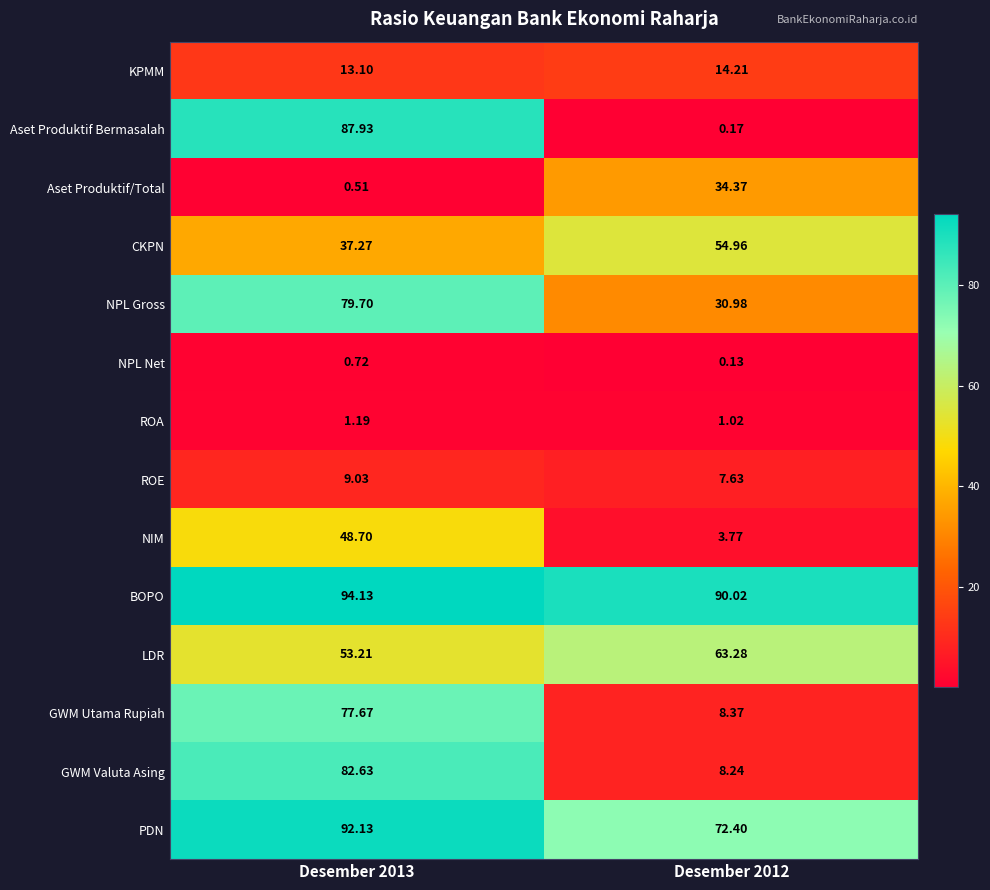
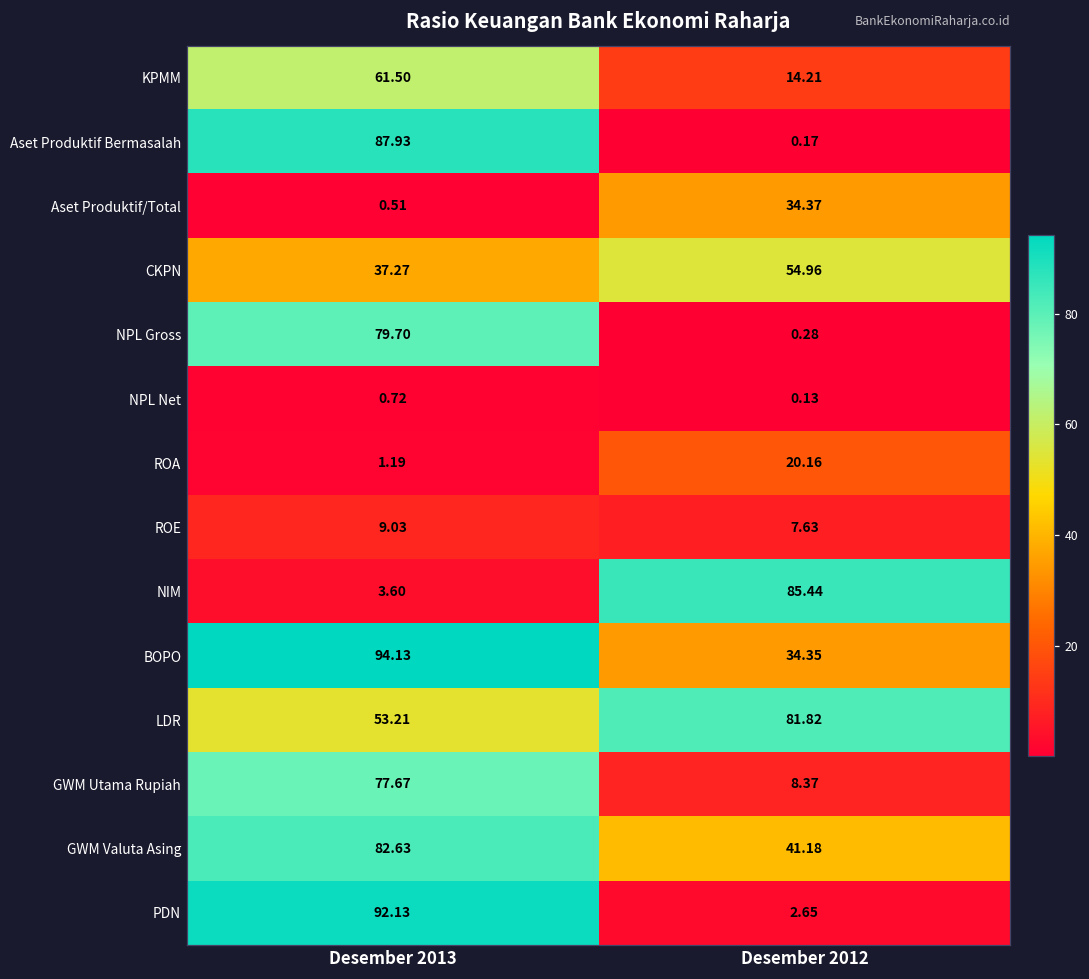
  {
    "KPMM": {
-     "Desember 2013": 13.10,
+     "Desember 2013": 61.50,
      "Desember 2012": 14.21
    },
    "Aset Produktif Bermasalah": {
      "Desember 2013": 87.93,
      "Desember 2012": 0.17
    },
    "Aset Produktif/Total": {
      "Desember 2013": 0.51,
      "Desember 2012": 34.37
    },
    "CKPN": {
      "Desember 2013": 37.27,
      "Desember 2012": 54.96
    },
    "NPL Gross": {
      "Desember 2013": 79.70,
-     "Desember 2012": 30.98
+     "Desember 2012": 0.28
    },
    "NPL Net": {
      "Desember 2013": 0.72,
      "Desember 2012": 0.13
    },
    "ROA": {
      "Desember 2013": 1.19,
-     "Desember 2012": 1.02
+     "Desember 2012": 20.16
    },
    "ROE": {
      "Desember 2013": 9.03,
      "Desember 2012": 7.63
    },
    "NIM": {
-     "Desember 2013": 48.70,
-     "Desember 2012": 3.77
+     "Desember 2013": 3.60,
+     "Desember 2012": 85.44
    },
    "BOPO": {
      "Desember 2013": 94.13,
-     "Desember 2012": 90.02
+     "Desember 2012": 34.35
    },
    "LDR": {
      "Desember 2013": 53.21,
-     "Desember 2012": 63.28
+     "Desember 2012": 81.82
    },
    "GWM Utama Rupiah": {
      "Desember 2013": 77.67,
      "Desember 2012": 8.37
    },
    "GWM Valuta Asing": {
      "Desember 2013": 82.63,
-     "Desember 2012": 8.24
+     "Desember 2012": 41.18
    },
    "PDN": {
      "Desember 2013": 92.13,
-     "Desember 2012": 72.40
+     "Desember 2012": 2.65
    }
  }
